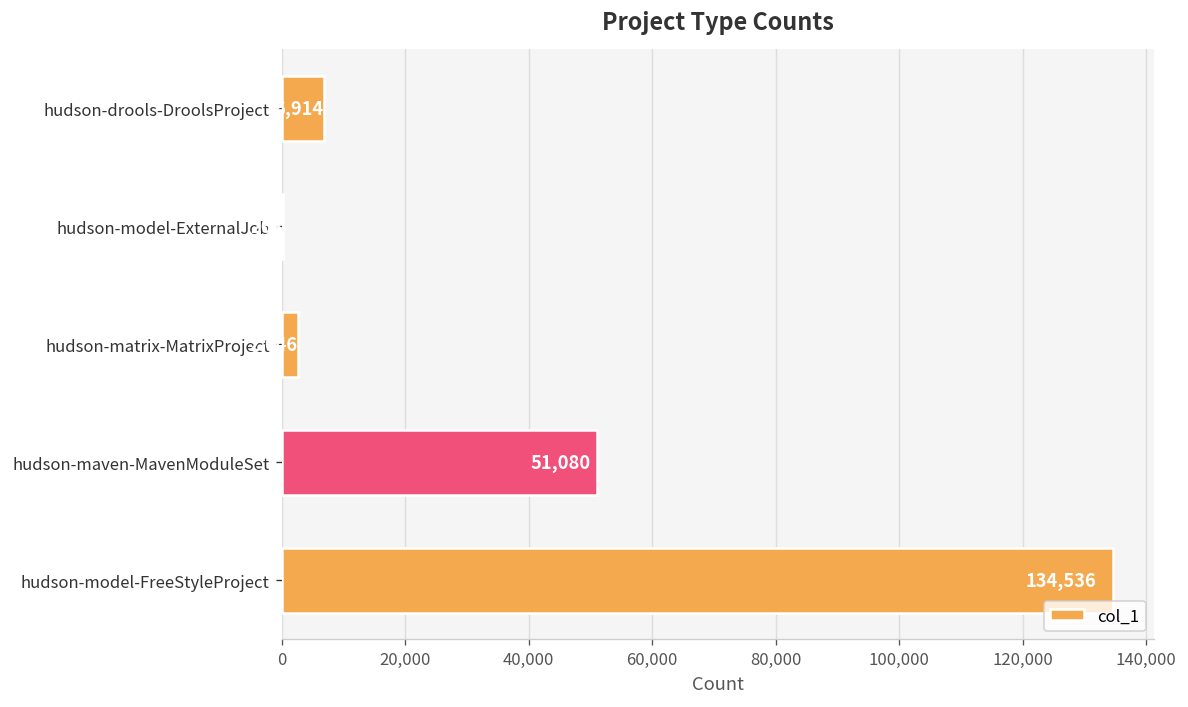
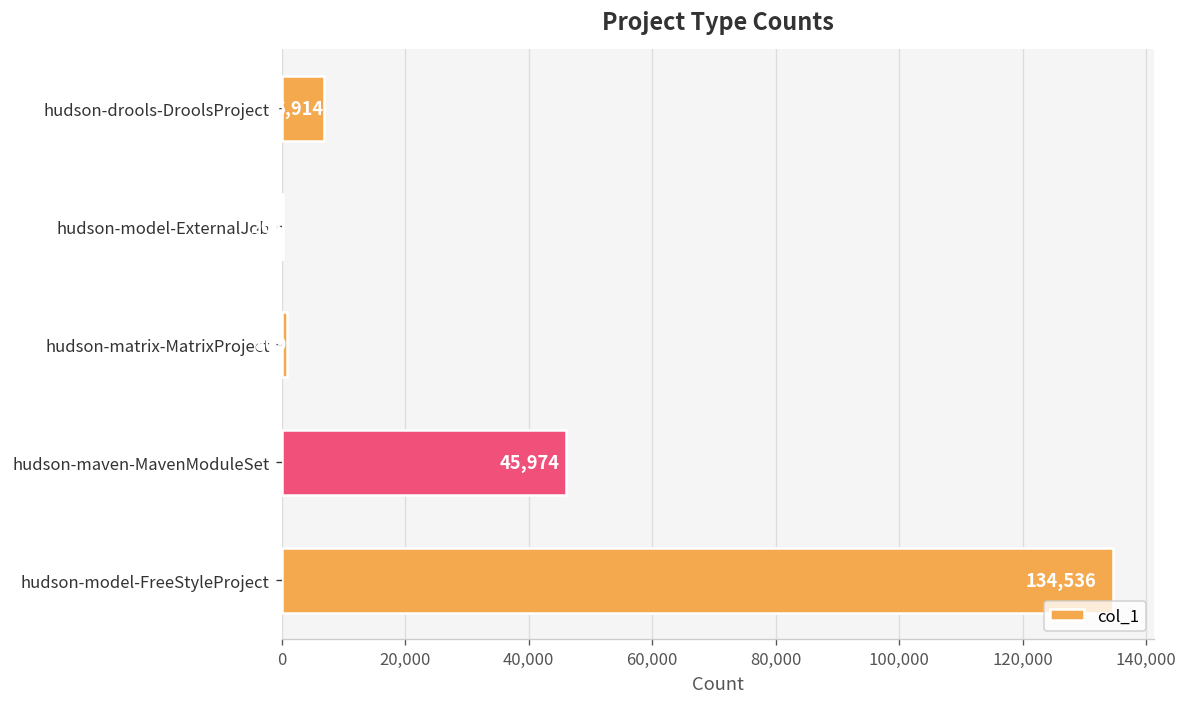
  {
    "hudson-drools-DroolsProject": "6,914",
-   "hudson-matrix-MatrixProject": "3,000",
-   "hudson-maven-MavenModuleSet": "51,080",
+   "hudson-matrix-MatrixProject": "1,000",
+   "hudson-maven-MavenModuleSet": "45,974",
    "hudson-model-FreeStyleProject": "134,536"
  }
